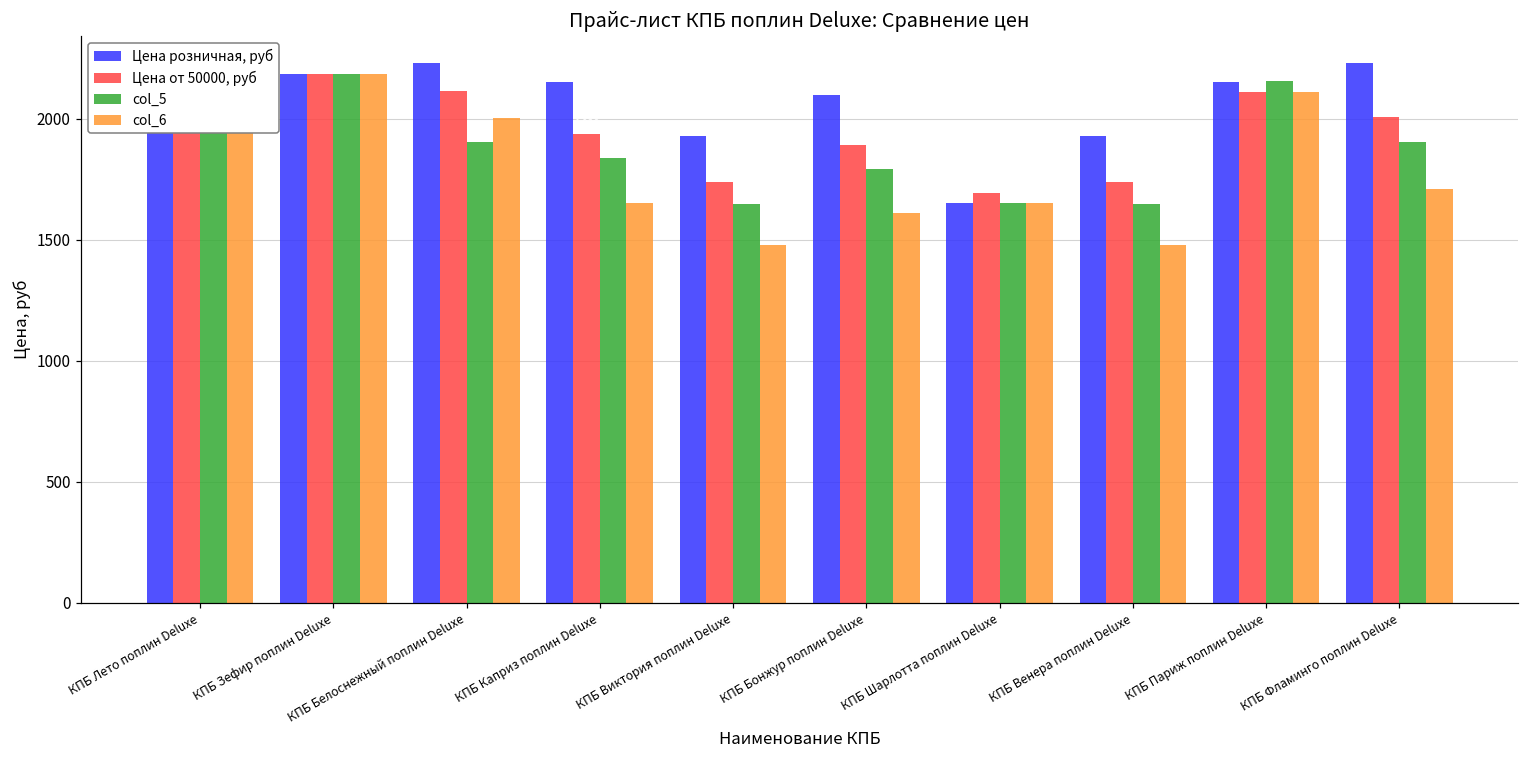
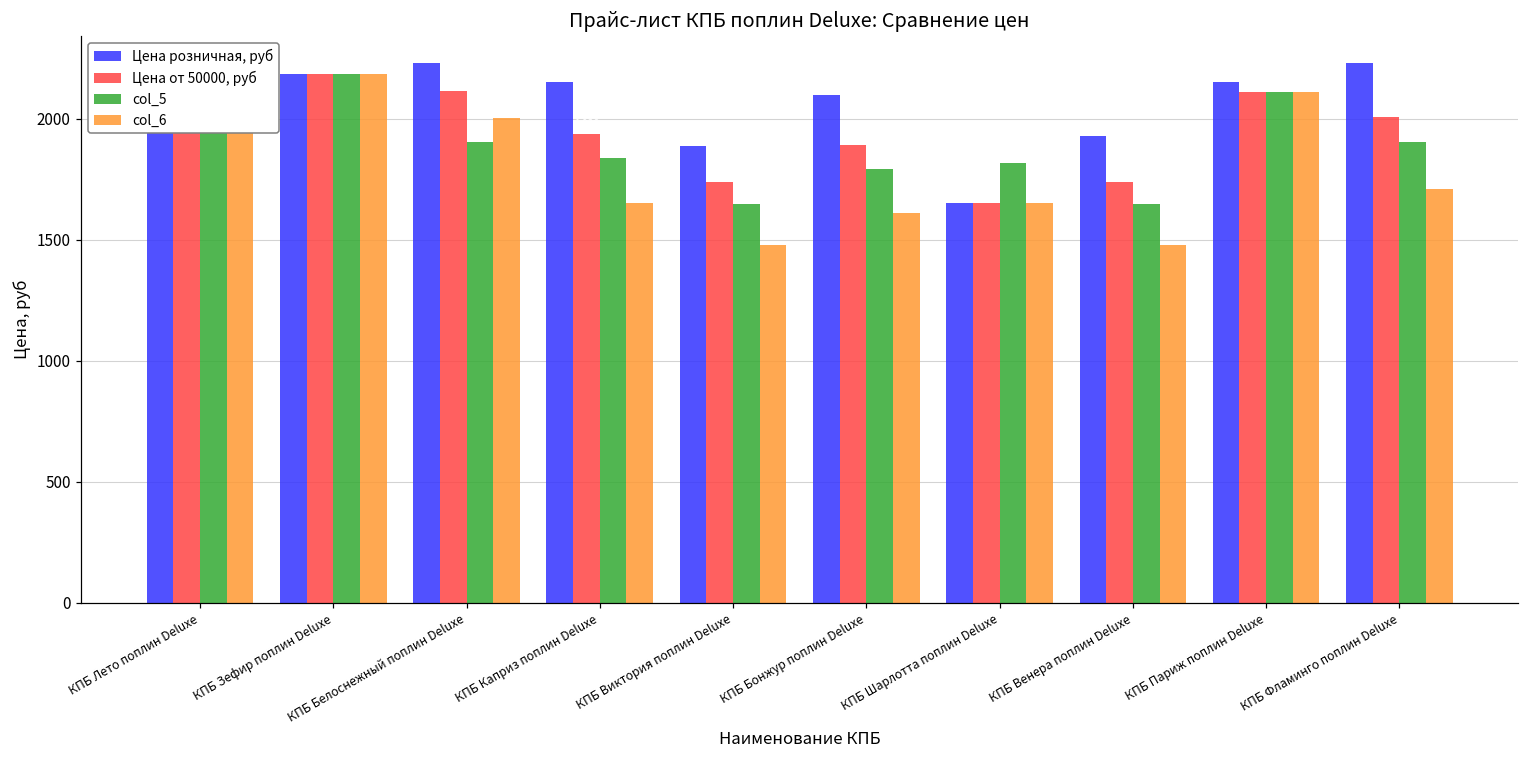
  {
    "Цена розничная, руб": {
      "КПБ Зефир поплин Deluxe": 2190,
      "КПБ Белоснежный поплин Deluxe": 2230,
      "КПБ Каприз поплин Deluxe": 2150,
-     "КПБ Виктория поплин Deluxe": 1930,
+     "КПБ Виктория поплин Deluxe": 1890,
      "КПБ Бонжур поплин Deluxe": 2100,
      "КПБ Шарлотта поплин Deluxe": 1650,
      "КПБ Венера поплин Deluxe": 1930,
      "КПБ Париж поплин Deluxe": 2150,
      "КПБ Фламинго поплин Deluxe": 2230
    },
    "Цена от 50000, руб": {
      "КПБ Зефир поплин Deluxe": 2190,
      "КПБ Белоснежный поплин Deluxe": 2110,
      "КПБ Каприз поплин Deluxe": 1940,
      "КПБ Виктория поплин Deluxe": 1740,
      "КПБ Бонжур поплин Deluxe": 1890,
-     "КПБ Шарлотта поплин Deluxe": 1690,
+     "КПБ Шарлотта поплин Deluxe": 1650,
      "КПБ Венера поплин Deluxe": 1740,
      "КПБ Париж поплин Deluxe": 2110,
      "КПБ Фламинго поплин Deluxe": 2010
    },
    "col_5": {
      "КПБ Зефир поплин Deluxe": 2190,
      "КПБ Белоснежный поплин Deluxe": 1900,
      "КПБ Каприз поплин Deluxe": 1840,
      "КПБ Виктория поплин Deluxe": 1650,
      "КПБ Бонжур поплин Deluxe": 1790,
-     "КПБ Шарлотта поплин Deluxe": 1650,
+     "КПБ Шарлотта поплин Deluxe": 1820,
      "КПБ Венера поплин Deluxe": 1650,
-     "КПБ Париж поплин Deluxe": 2150,
+     "КПБ Париж поплин Deluxe": 2110,
      "КПБ Фламинго поплин Deluxe": 1900
    },
    "col_6": {
      "КПБ Зефир поплин Deluxe": 2190,
      "КПБ Белоснежный поплин Deluxe": 2000,
      "КПБ Каприз поплин Deluxe": 1650,
      "КПБ Виктория поплин Deluxe": 1480,
      "КПБ Бонжур поплин Deluxe": 1610,
      "КПБ Шарлотта поплин Deluxe": 1650,
      "КПБ Венера поплин Deluxe": 1480,
      "КПБ Париж поплин Deluxe": 2110,
      "КПБ Фламинго поплин Deluxe": 1710
    }
  }
